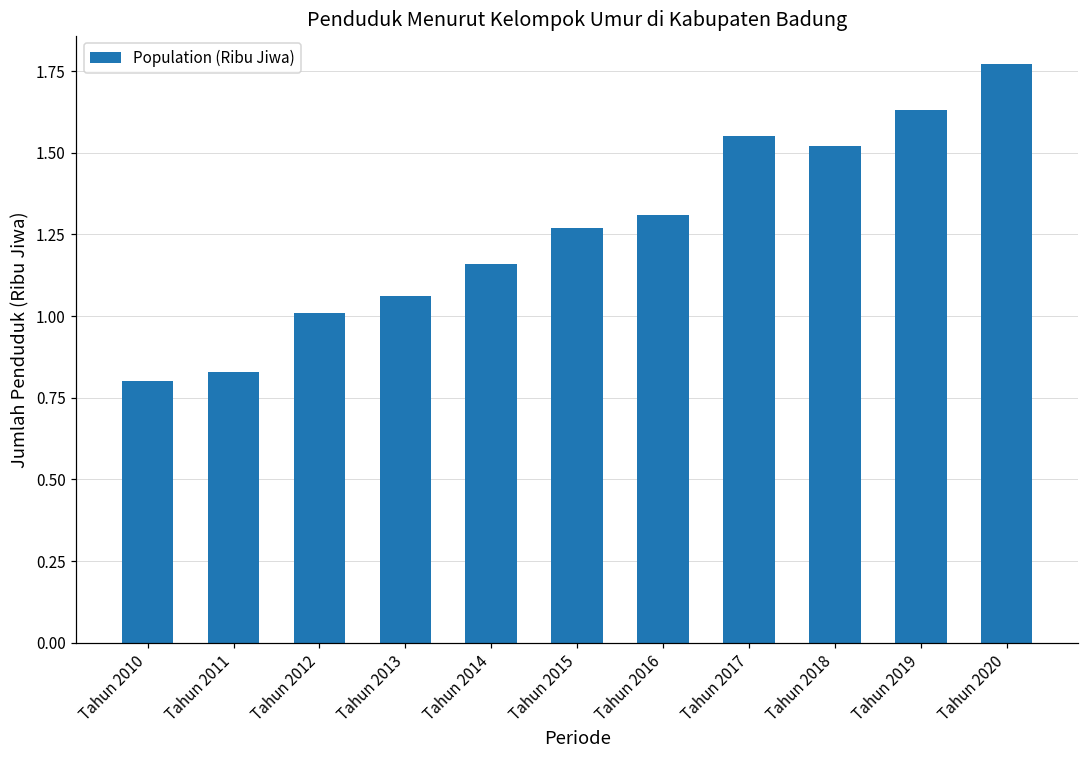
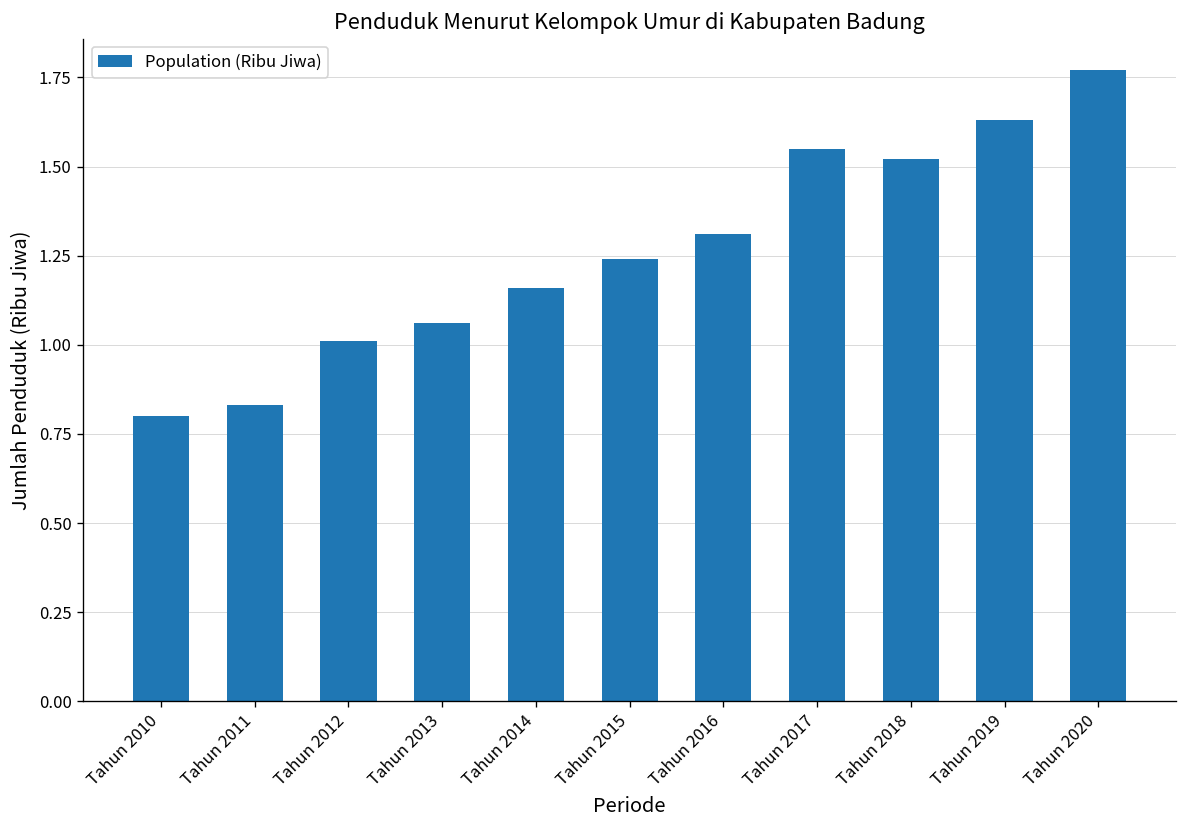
  {
    "Tahun 2010": 0.80,
    "Tahun 2011": 0.83,
    "Tahun 2012": 1.01,
    "Tahun 2013": 1.06,
    "Tahun 2014": 1.16,
-   "Tahun 2015": 1.27,
+   "Tahun 2015": 1.24,
    "Tahun 2016": 1.31,
    "Tahun 2017": 1.55,
    "Tahun 2018": 1.52,
    "Tahun 2019": 1.63,
    "Tahun 2020": 1.77
  }
